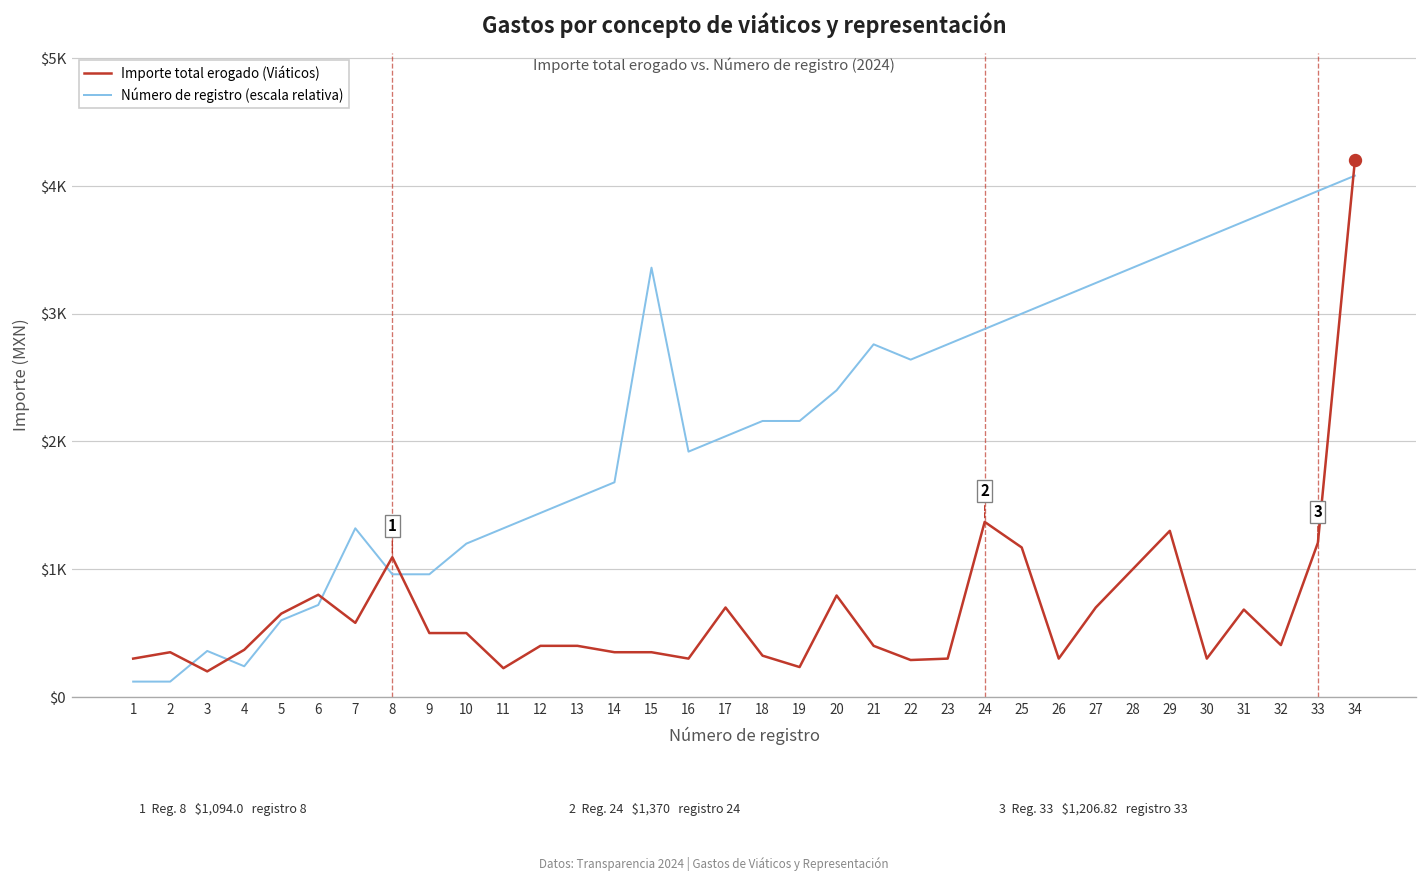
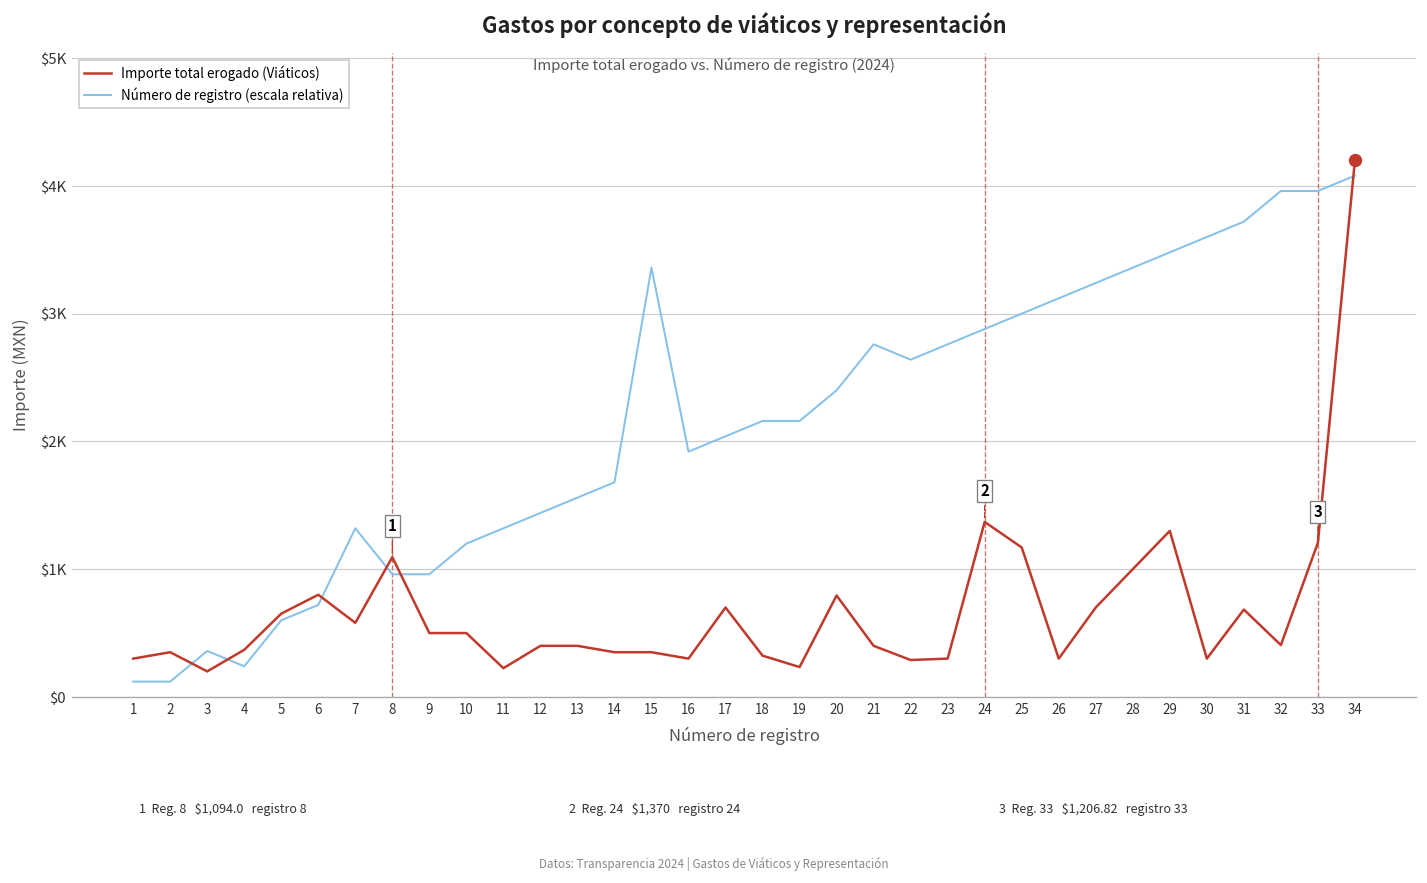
  {
    "Número de registro (escala relativa)": {
      "1": "$120",
      "2": "$120",
      "3": "$360",
      "4": "$240",
      "5": "$600",
      "6": "$720",
      "7": "$1320",
      "8": "$960",
      "9": "$960",
      "10": "$1200",
      "11": "$1320",
      "12": "$1440",
      "13": "$1560",
      "14": "$1680",
      "15": "$3360",
      "16": "$1920",
      "17": "$2040",
      "18": "$2160",
      "19": "$2160",
      "20": "$2400",
      "21": "$2760",
      "22": "$2640",
      "23": "$2760",
      "24": "$2880",
      "25": "$3000",
      "26": "$3120",
      "27": "$3240",
      "28": "$3360",
      "29": "$3480",
      "30": "$3600",
      "31": "$3720",
-     "32": "$3840",
+     "32": "$3960",
      "33": "$3960",
      "34": "$4080"
    }
  }
